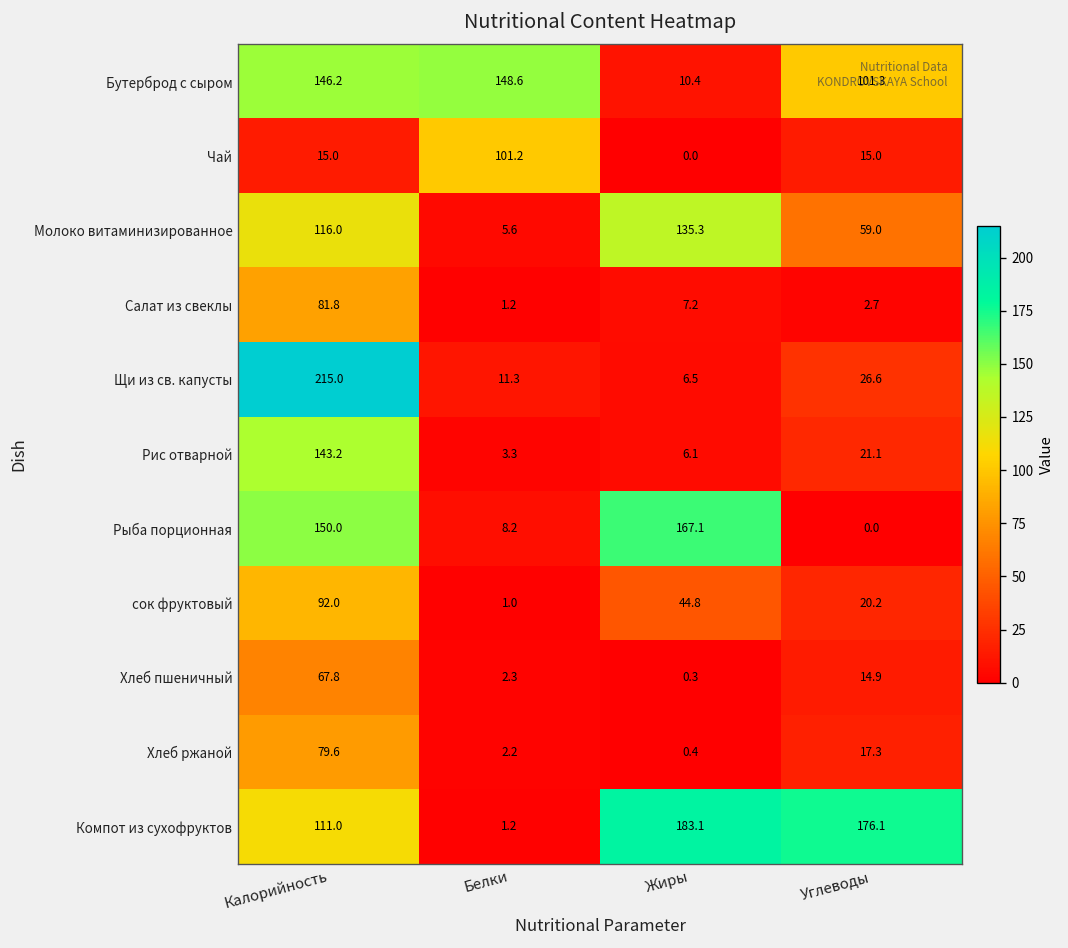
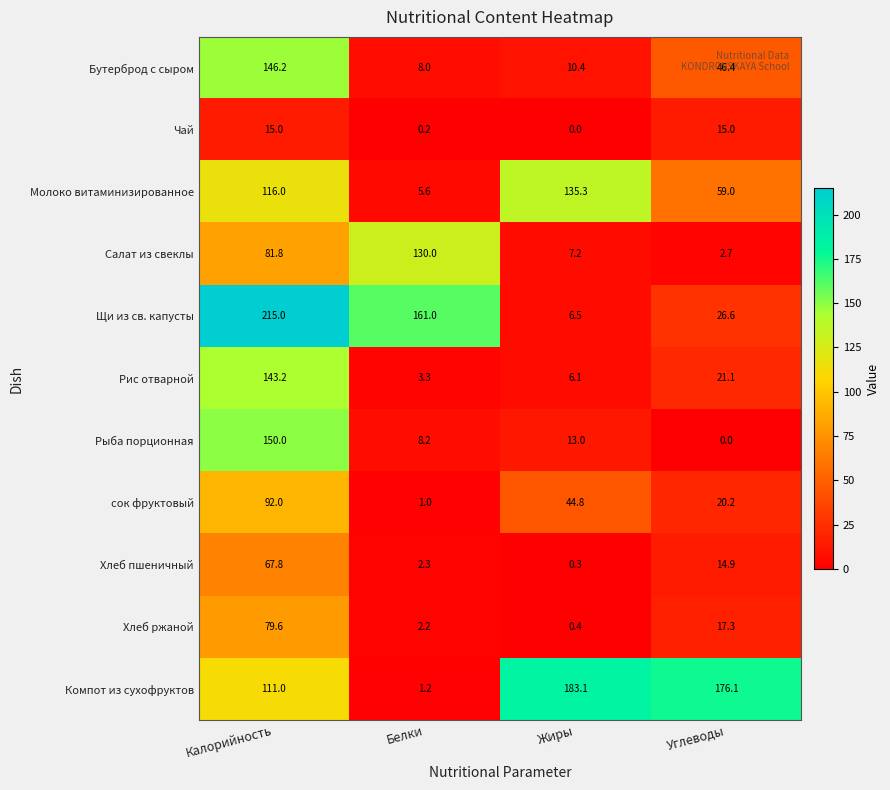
  {
    "Бутерброд с сыром": {
      "Калорийность": 146.2,
-     "Белки": 148.6,
+     "Белки": 8.0,
      "Жиры": 10.4,
-     "Углеводы": 101.3
+     "Углеводы": 46.4
    },
    "Чай": {
      "Калорийность": 15.0,
-     "Белки": 101.2,
+     "Белки": 0.2,
      "Жиры": 0.0,
      "Углеводы": 15.0
    },
    "Молоко витаминизированное": {
      "Калорийность": 116.0,
      "Белки": 5.6,
      "Жиры": 135.3,
      "Углеводы": 59.0
    },
    "Салат из свеклы": {
      "Калорийность": 81.8,
-     "Белки": 1.2,
+     "Белки": 130.0,
      "Жиры": 7.2,
      "Углеводы": 2.7
    },
    "Щи из св. капусты": {
      "Калорийность": 215.0,
-     "Белки": 11.3,
+     "Белки": 161.0,
      "Жиры": 6.5,
      "Углеводы": 26.6
    },
    "Рис отварной": {
      "Калорийность": 143.2,
      "Белки": 3.3,
      "Жиры": 6.1,
      "Углеводы": 21.1
    },
    "Рыба порционная": {
      "Калорийность": 150.0,
      "Белки": 8.2,
-     "Жиры": 167.1,
+     "Жиры": 13.0,
      "Углеводы": 0.0
    },
    "сок фруктовый": {
      "Калорийность": 92.0,
      "Белки": 1.0,
      "Жиры": 44.8,
      "Углеводы": 20.2
    },
    "Хлеб пшеничный": {
      "Калорийность": 67.8,
      "Белки": 2.3,
      "Жиры": 0.3,
      "Углеводы": 14.9
    },
    "Хлеб ржаной": {
      "Калорийность": 79.6,
      "Белки": 2.2,
      "Жиры": 0.4,
      "Углеводы": 17.3
    },
    "Компот из сухофруктов": {
      "Калорийность": 111.0,
      "Белки": 1.2,
      "Жиры": 183.1,
      "Углеводы": 176.1
    }
  }
